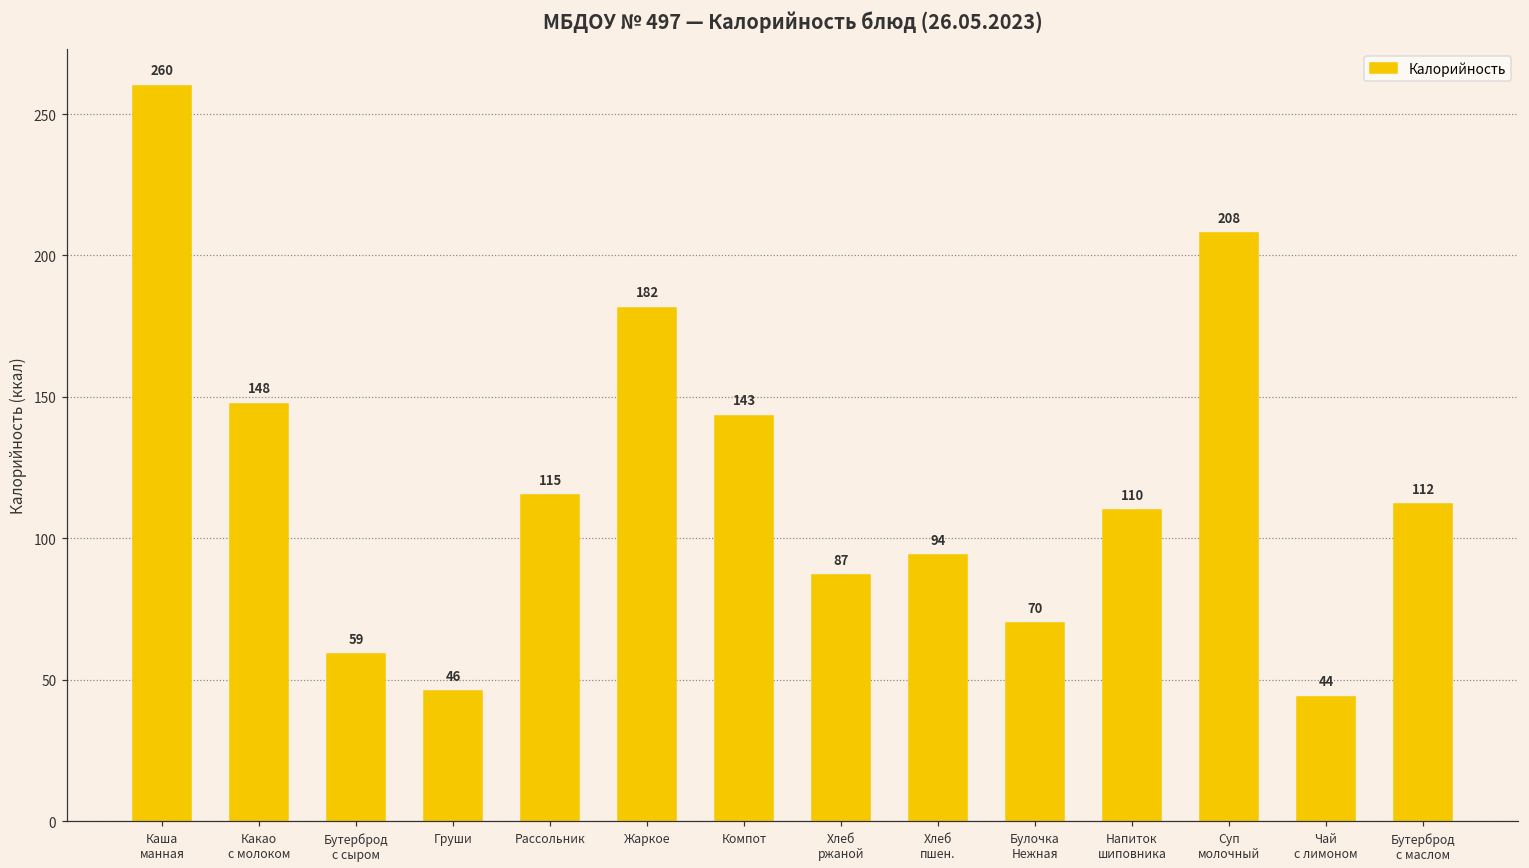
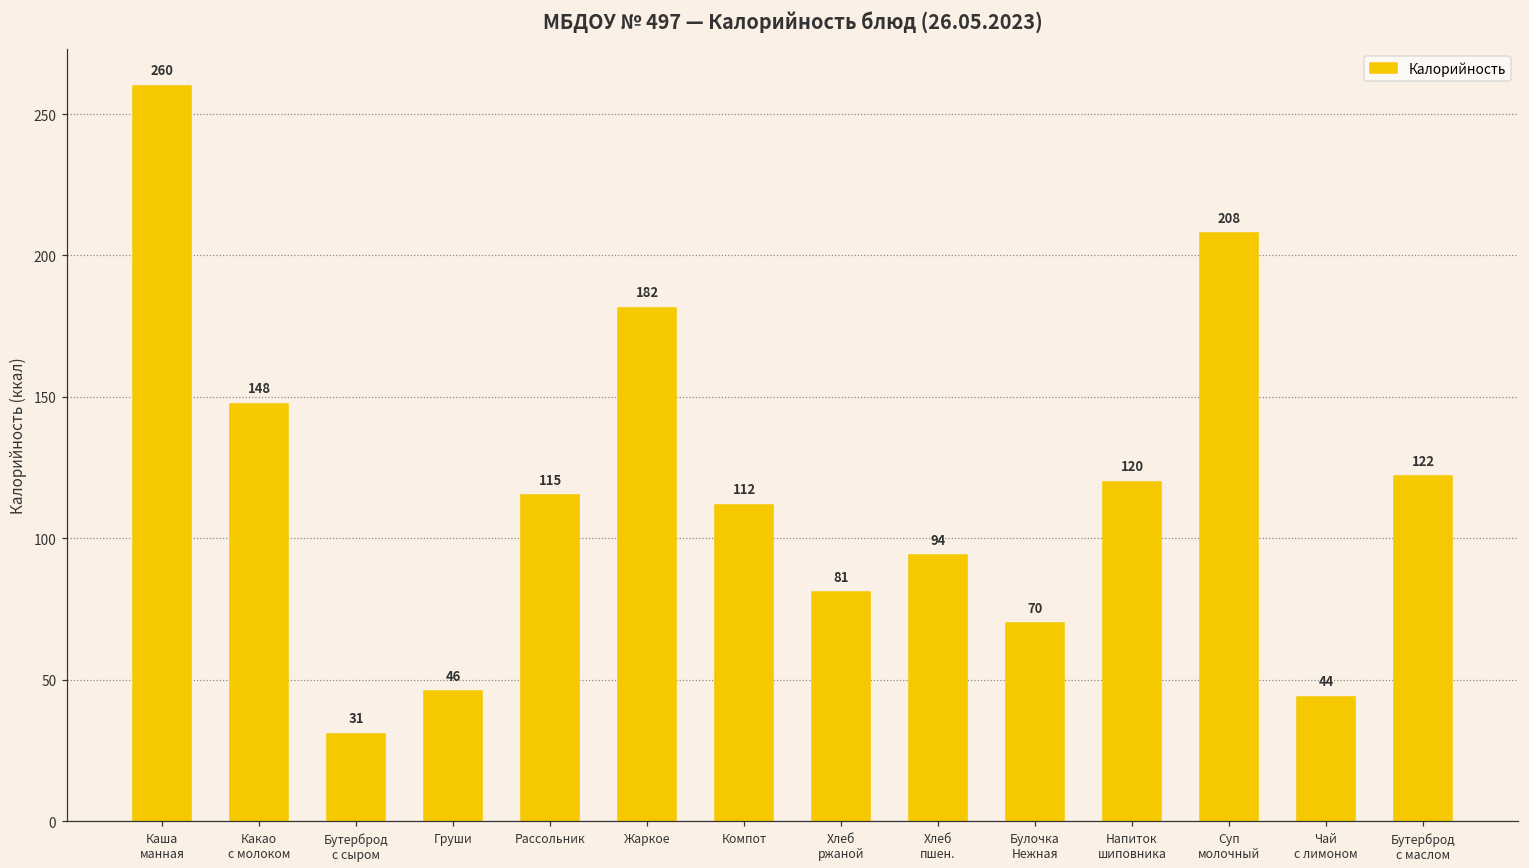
  {
    "Каша манная": 260,
    "Какао с молоком": 148,
-   "Бутерброд с сыром": 59,
+   "Бутерброд с сыром": 31,
    "Груши": 46,
    "Рассольник": 115,
    "Жаркое": 182,
-   "Компот": 143,
-   "Хлеб ржаной": 87,
+   "Компот": 112,
+   "Хлеб ржаной": 81,
    "Хлеб пшен.": 94,
    "Булочка Нежная": 70,
-   "Напиток шиповника": 110,
+   "Напиток шиповника": 120,
    "Суп молочный": 208,
    "Чай с лимоном": 44,
-   "Бутерброд с маслом": 112
+   "Бутерброд с маслом": 122
  }
